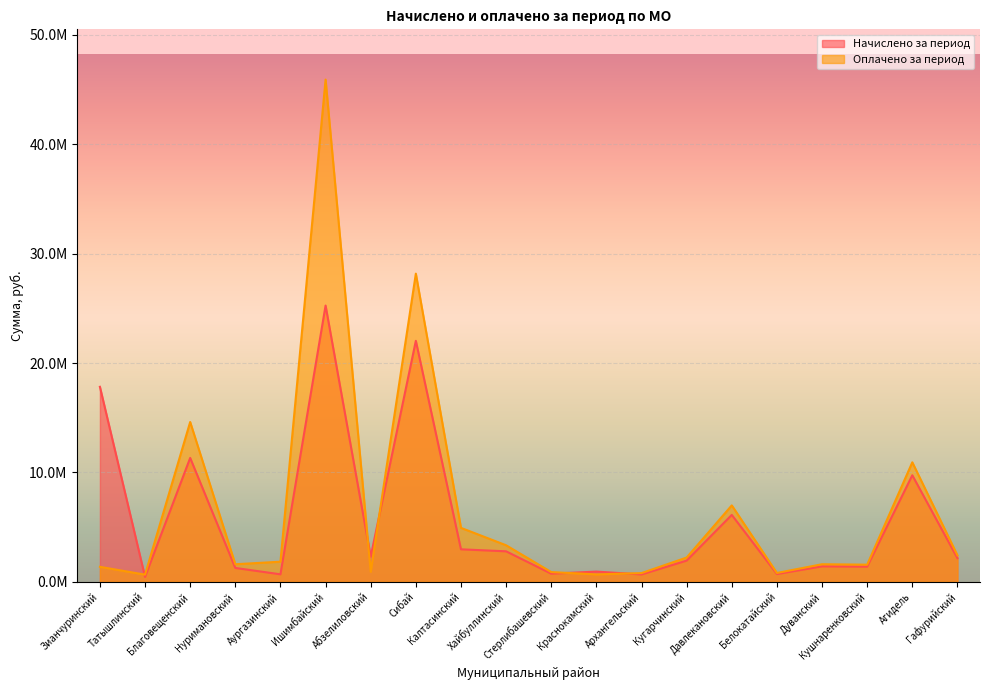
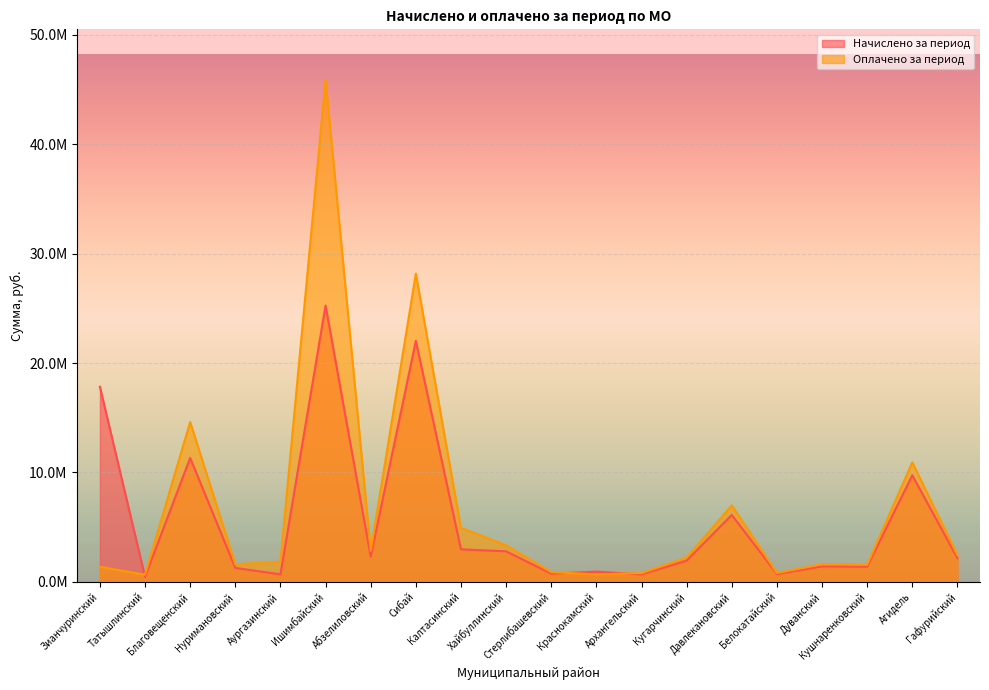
  {
    "Начислено за период": {
      "Зианчуринский": 17800000,
      "Благовещенский": 11300000,
      "Нуримановский": 1300000,
      "Аургазинский": 700000,
      "Ишимбайский": 25300000,
      "Абзелиловский": 2300000,
      "Сибай": 22000000,
      "Калтасинский": 3000000,
      "Хайбуллинский": 2800000,
      "Краснокамский": 900000,
      "Кугарчинский": 1900000,
      "Давлекановский": 6100000,
      "Агидель": 9700000,
      "Гафурийский": 2200000
    },
    "Оплачено за период": {
      "Зианчуринский": 1400000,
      "Благовещенский": 14600000,
      "Нуримановский": 1600000,
      "Аургазинский": 1800000,
      "Ишимбайский": 45900000,
-     "Абзелиловский": 900000,
+     "Абзелиловский": 2800000,
      "Сибай": 28200000,
      "Калтасинский": 4900000,
      "Хайбуллинский": 3300000,
      "Краснокамский": 700000,
      "Кугарчинский": 2200000,
      "Давлекановский": 7000000,
      "Агидель": 10900000,
      "Гафурийский": 2400000
    }
  }
